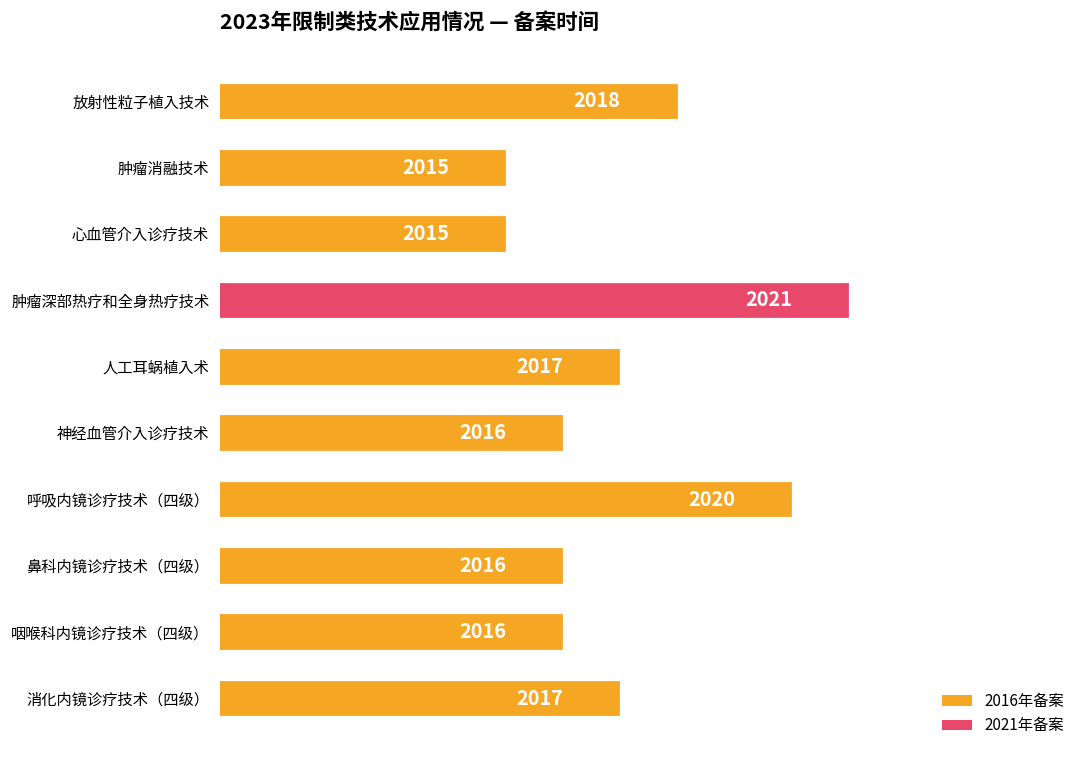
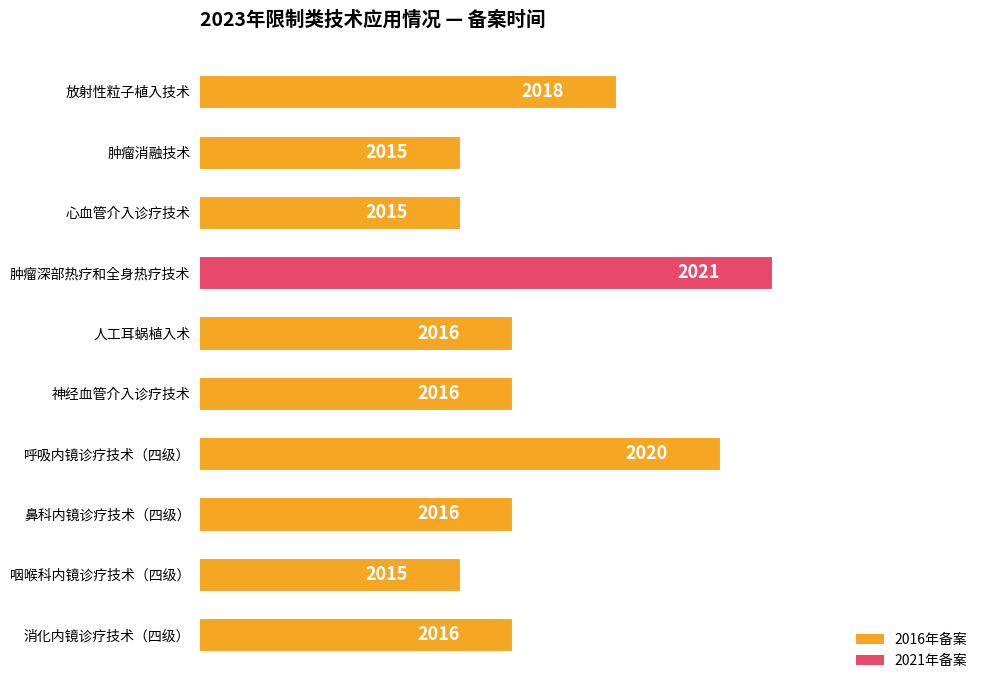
  {
    "放射性粒子植入技术": 2018,
    "肿瘤消融技术": 2015,
    "心血管介入诊疗技术": 2015,
    "肿瘤深部热疗和全身热疗技术": 2021,
-   "人工耳蜗植入术": 2017,
+   "人工耳蜗植入术": 2016,
    "神经血管介入诊疗技术": 2016,
    "呼吸内镜诊疗技术（四级）": 2020,
    "鼻科内镜诊疗技术（四级）": 2016,
-   "咽喉科内镜诊疗技术（四级）": 2016,
-   "消化内镜诊疗技术（四级）": 2017
+   "咽喉科内镜诊疗技术（四级）": 2015,
+   "消化内镜诊疗技术（四级）": 2016
  }
